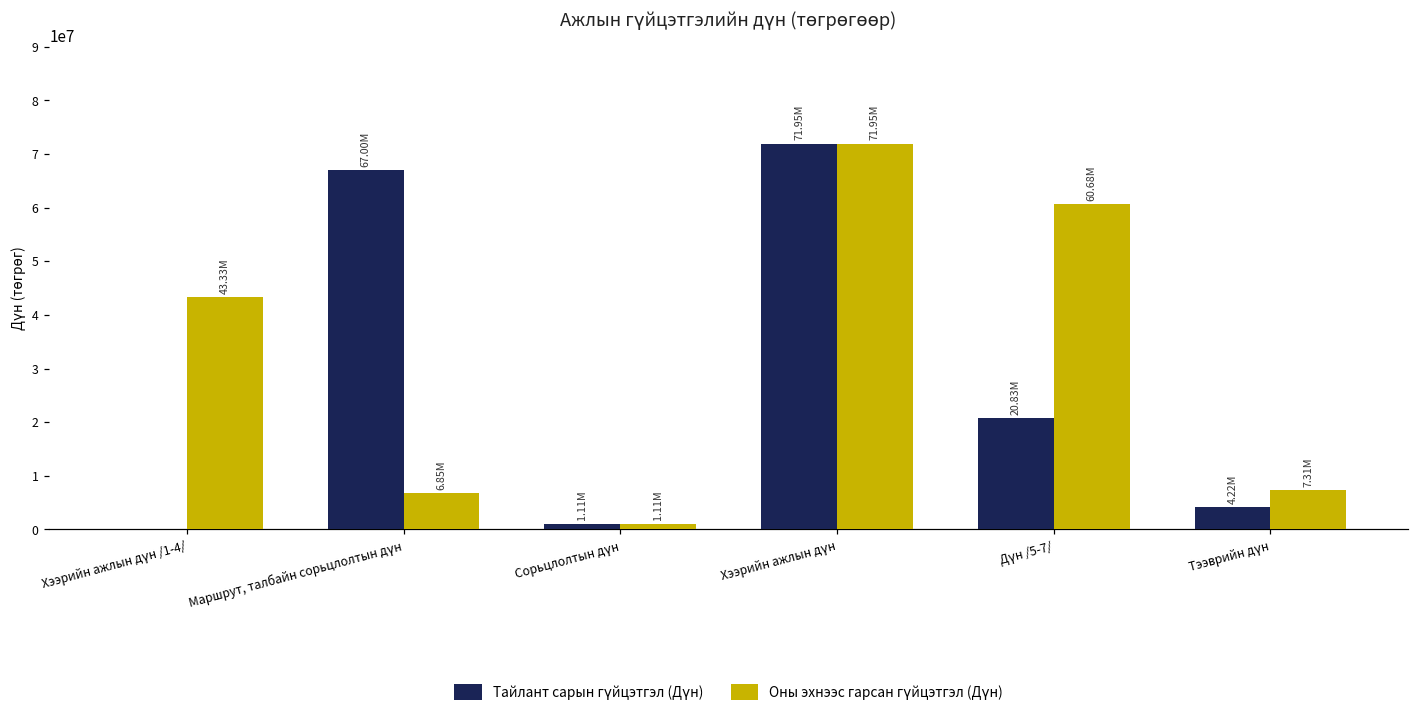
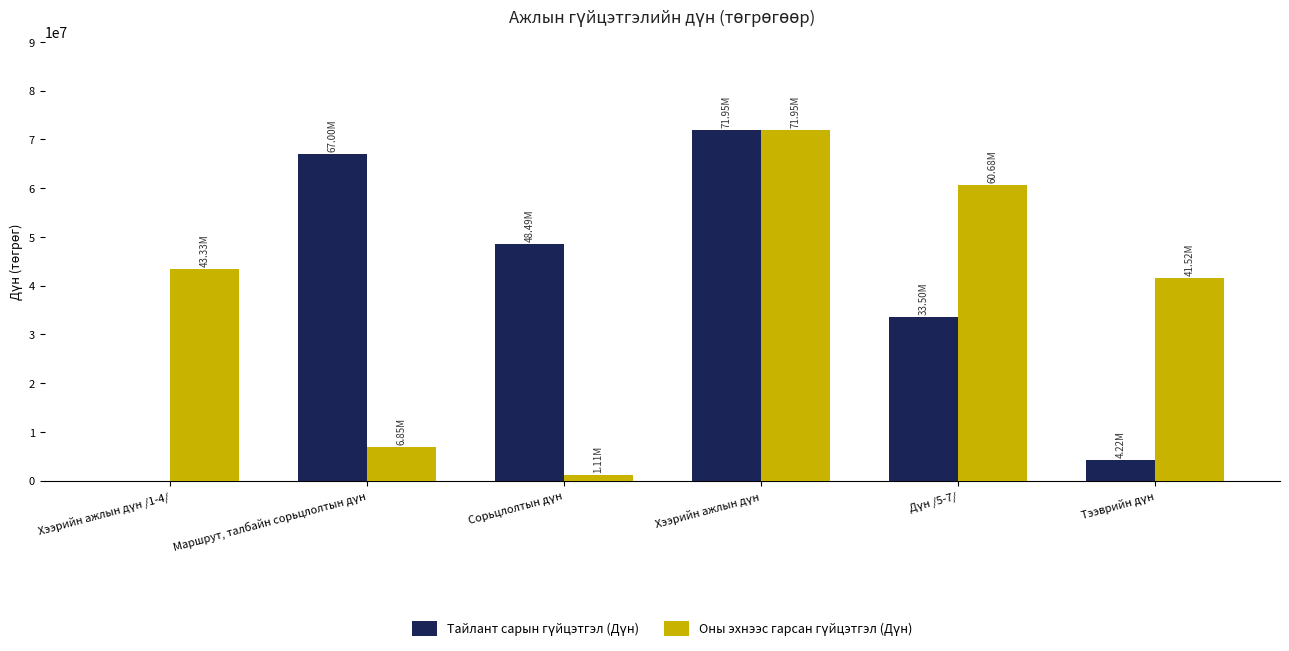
  {
    "Тайлант сарын гүйцэтгэл (Дүн)": {
      "Маршрут, талбайн сорьцлолтын дүн": "67.00M",
-     "Сорьцлолтын дүн": "1.11M",
+     "Сорьцлолтын дүн": "48.49M",
      "Хээрийн ажлын дүн": "71.95M",
-     "Дүн /5-7/": "20.83M",
+     "Дүн /5-7/": "33.50M",
      "Тээврийн дүн": "4.22M"
    },
    "Оны эхнээс гарсан гүйцэтгэл (Дүн)": {
      "Хээрийн ажлын дүн /1-4/": "43.33M",
      "Маршрут, талбайн сорьцлолтын дүн": "6.85M",
      "Сорьцлолтын дүн": "1.11M",
      "Хээрийн ажлын дүн": "71.95M",
      "Дүн /5-7/": "60.68M",
-     "Тээврийн дүн": "7.31M"
+     "Тээврийн дүн": "41.52M"
    }
  }
